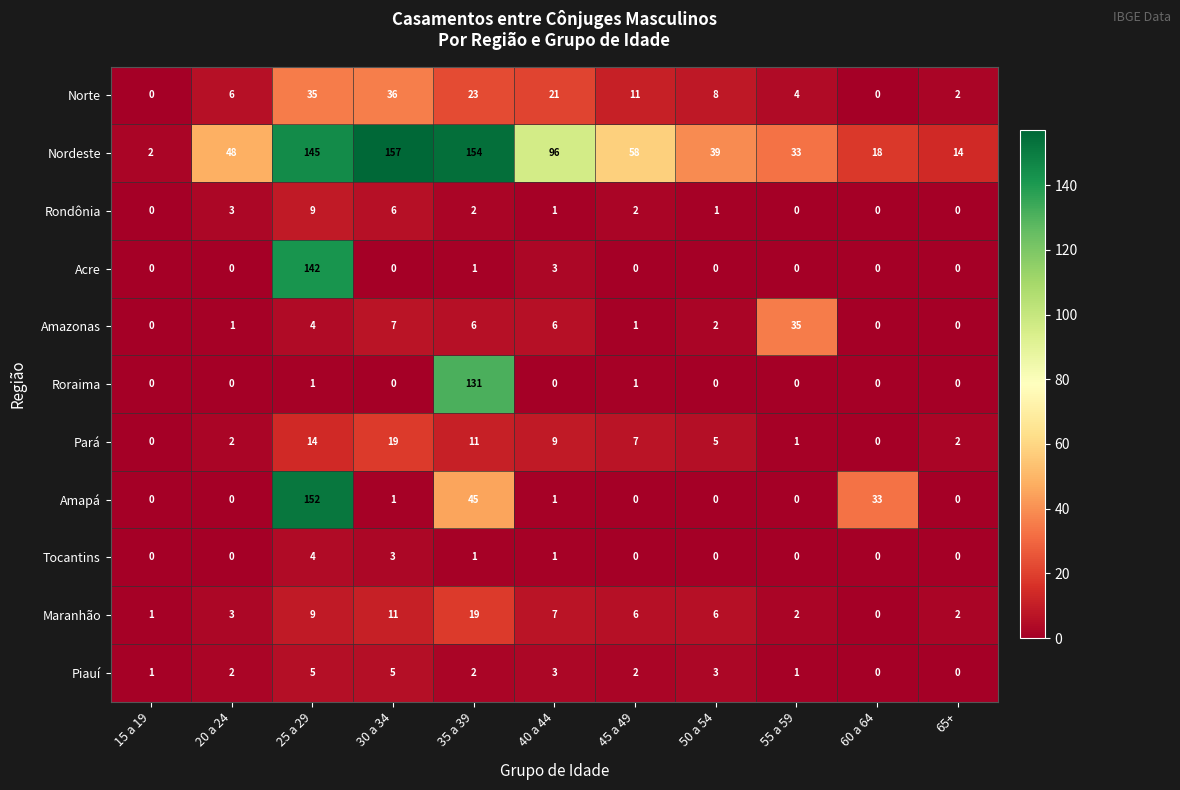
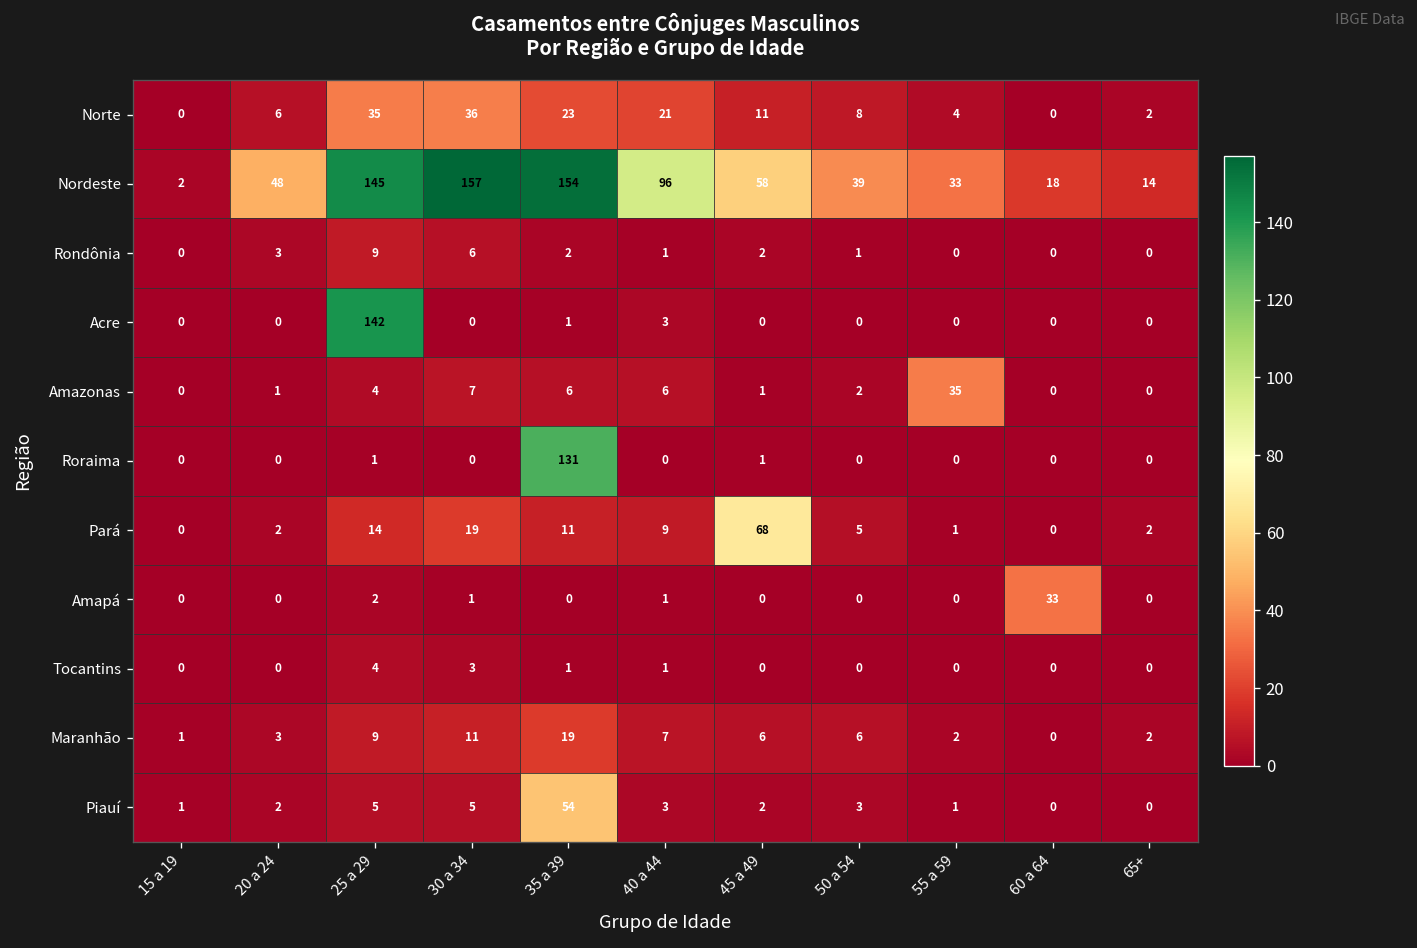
  {
    "Norte": {
      "15 a 19": 0,
      "20 a 24": 6,
      "25 a 29": 35,
      "30 a 34": 36,
      "35 a 39": 23,
      "40 a 44": 21,
      "45 a 49": 11,
      "50 a 54": 8,
      "55 a 59": 4,
      "60 a 64": 0,
      "65+": 2
    },
    "Nordeste": {
      "15 a 19": 2,
      "20 a 24": 48,
      "25 a 29": 145,
      "30 a 34": 157,
      "35 a 39": 154,
      "40 a 44": 96,
      "45 a 49": 58,
      "50 a 54": 39,
      "55 a 59": 33,
      "60 a 64": 18,
      "65+": 14
    },
    "Rondônia": {
      "15 a 19": 0,
      "20 a 24": 3,
      "25 a 29": 9,
      "30 a 34": 6,
      "35 a 39": 2,
      "40 a 44": 1,
      "45 a 49": 2,
      "50 a 54": 1,
      "55 a 59": 0,
      "60 a 64": 0,
      "65+": 0
    },
    "Acre": {
      "15 a 19": 0,
      "20 a 24": 0,
      "25 a 29": 142,
      "30 a 34": 0,
      "35 a 39": 1,
      "40 a 44": 3,
      "45 a 49": 0,
      "50 a 54": 0,
      "55 a 59": 0,
      "60 a 64": 0,
      "65+": 0
    },
    "Amazonas": {
      "15 a 19": 0,
      "20 a 24": 1,
      "25 a 29": 4,
      "30 a 34": 7,
      "35 a 39": 6,
      "40 a 44": 6,
      "45 a 49": 1,
      "50 a 54": 2,
      "55 a 59": 35,
      "60 a 64": 0,
      "65+": 0
    },
    "Roraima": {
      "15 a 19": 0,
      "20 a 24": 0,
      "25 a 29": 1,
      "30 a 34": 0,
      "35 a 39": 131,
      "40 a 44": 0,
      "45 a 49": 1,
      "50 a 54": 0,
      "55 a 59": 0,
      "60 a 64": 0,
      "65+": 0
    },
    "Pará": {
      "15 a 19": 0,
      "20 a 24": 2,
      "25 a 29": 14,
      "30 a 34": 19,
      "35 a 39": 11,
      "40 a 44": 9,
-     "45 a 49": 7,
+     "45 a 49": 68,
      "50 a 54": 5,
      "55 a 59": 1,
      "60 a 64": 0,
      "65+": 2
    },
    "Amapá": {
      "15 a 19": 0,
      "20 a 24": 0,
-     "25 a 29": 152,
+     "25 a 29": 2,
      "30 a 34": 1,
-     "35 a 39": 45,
+     "35 a 39": 0,
      "40 a 44": 1,
      "45 a 49": 0,
      "50 a 54": 0,
      "55 a 59": 0,
      "60 a 64": 33,
      "65+": 0
    },
    "Tocantins": {
      "15 a 19": 0,
      "20 a 24": 0,
      "25 a 29": 4,
      "30 a 34": 3,
      "35 a 39": 1,
      "40 a 44": 1,
      "45 a 49": 0,
      "50 a 54": 0,
      "55 a 59": 0,
      "60 a 64": 0,
      "65+": 0
    },
    "Maranhão": {
      "15 a 19": 1,
      "20 a 24": 3,
      "25 a 29": 9,
      "30 a 34": 11,
      "35 a 39": 19,
      "40 a 44": 7,
      "45 a 49": 6,
      "50 a 54": 6,
      "55 a 59": 2,
      "60 a 64": 0,
      "65+": 2
    },
    "Piauí": {
      "15 a 19": 1,
      "20 a 24": 2,
      "25 a 29": 5,
      "30 a 34": 5,
-     "35 a 39": 2,
+     "35 a 39": 54,
      "40 a 44": 3,
      "45 a 49": 2,
      "50 a 54": 3,
      "55 a 59": 1,
      "60 a 64": 0,
      "65+": 0
    }
  }
